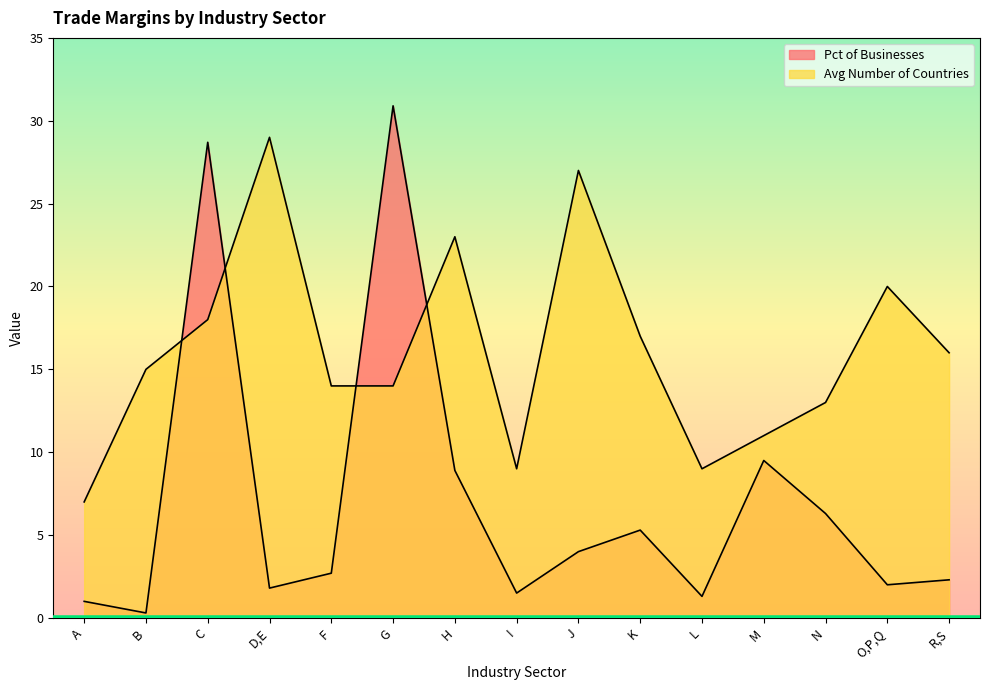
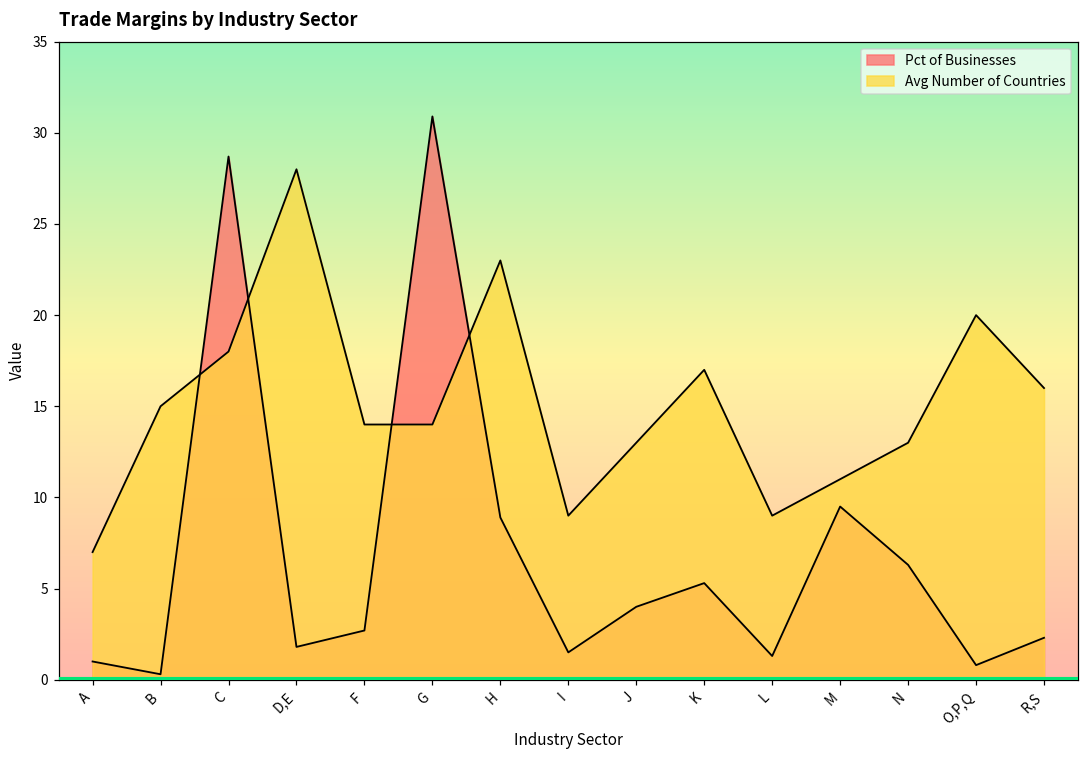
  {
    "Pct of Businesses": {
      "A": 1.0,
      "B": 0.3,
      "C": 28.7,
      "D,E": 1.8,
      "F": 2.7,
      "G": 30.9,
      "H": 8.9,
      "I": 1.5,
      "J": 4.0,
      "K": 5.3,
      "L": 1.3,
      "M": 9.5,
      "N": 6.3,
-     "O,P,Q": 2.0,
+     "O,P,Q": 0.8,
      "R,S": 2.3
    },
    "Avg Number of Countries": {
      "A": 7,
      "B": 15,
      "C": 18,
-     "D,E": 29,
+     "D,E": 28,
      "F": 14,
      "G": 14,
      "H": 23,
      "I": 9,
-     "J": 27,
+     "J": 13,
      "K": 17,
      "L": 9,
      "M": 11,
      "N": 13,
      "O,P,Q": 20,
      "R,S": 16
    }
  }
